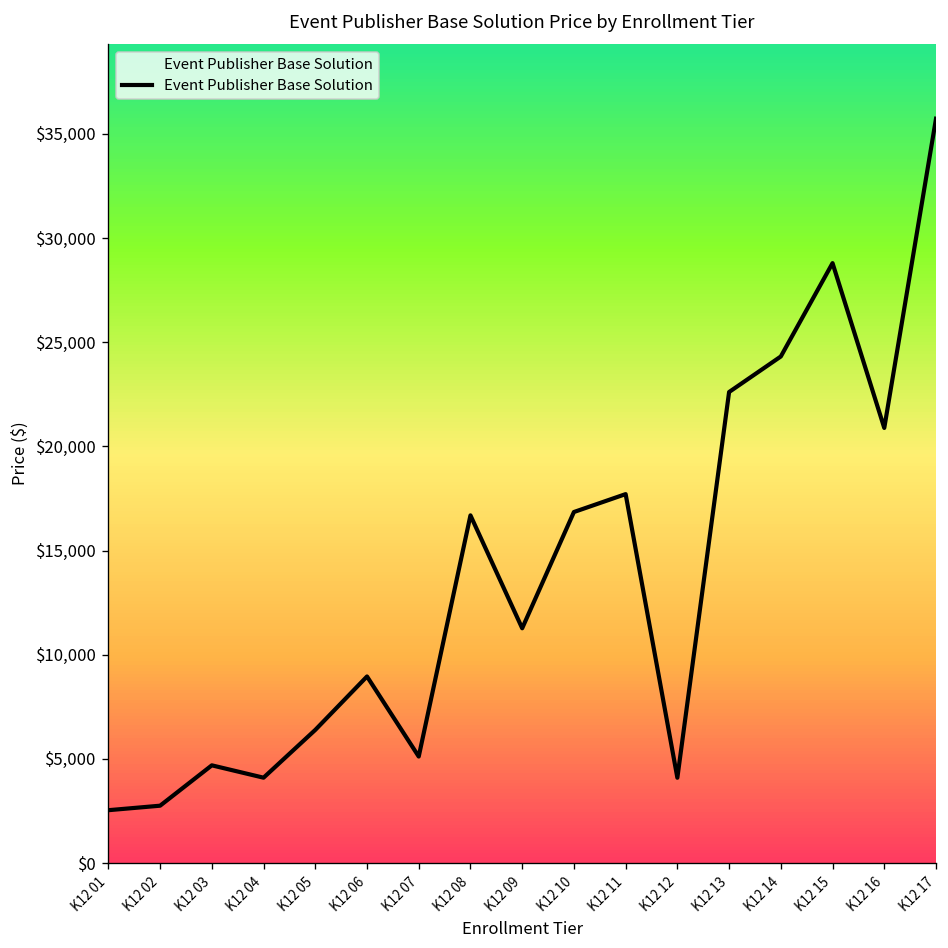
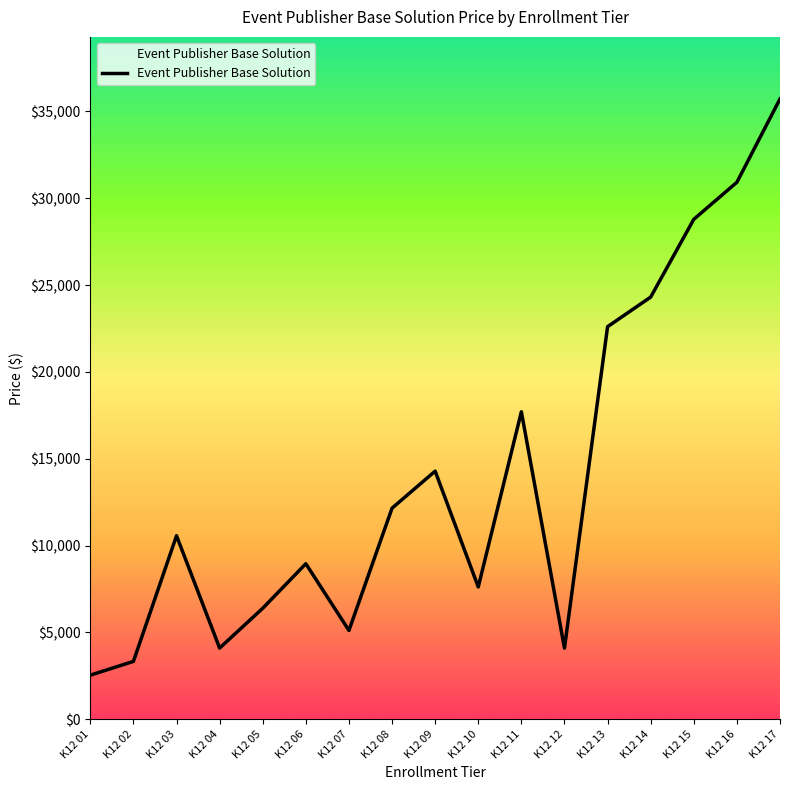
  {
    "K12 01": "$2,500",
-   "K12 02": "$2,800",
-   "K12 03": "$4,700",
+   "K12 02": "$3,300",
+   "K12 03": "$10,600",
    "K12 04": "$4,100",
    "K12 05": "$6,400",
    "K12 06": "$9,000",
    "K12 07": "$5,100",
-   "K12 08": "$16,700",
-   "K12 09": "$11,300",
-   "K12 10": "$16,800",
+   "K12 08": "$12,200",
+   "K12 09": "$14,300",
+   "K12 10": "$7,600",
    "K12 11": "$17,700",
    "K12 12": "$4,100",
    "K12 13": "$22,600",
    "K12 14": "$24,300",
    "K12 15": "$28,800",
-   "K12 16": "$20,900",
+   "K12 16": "$30,900",
    "K12 17": "$35,700"
  }
